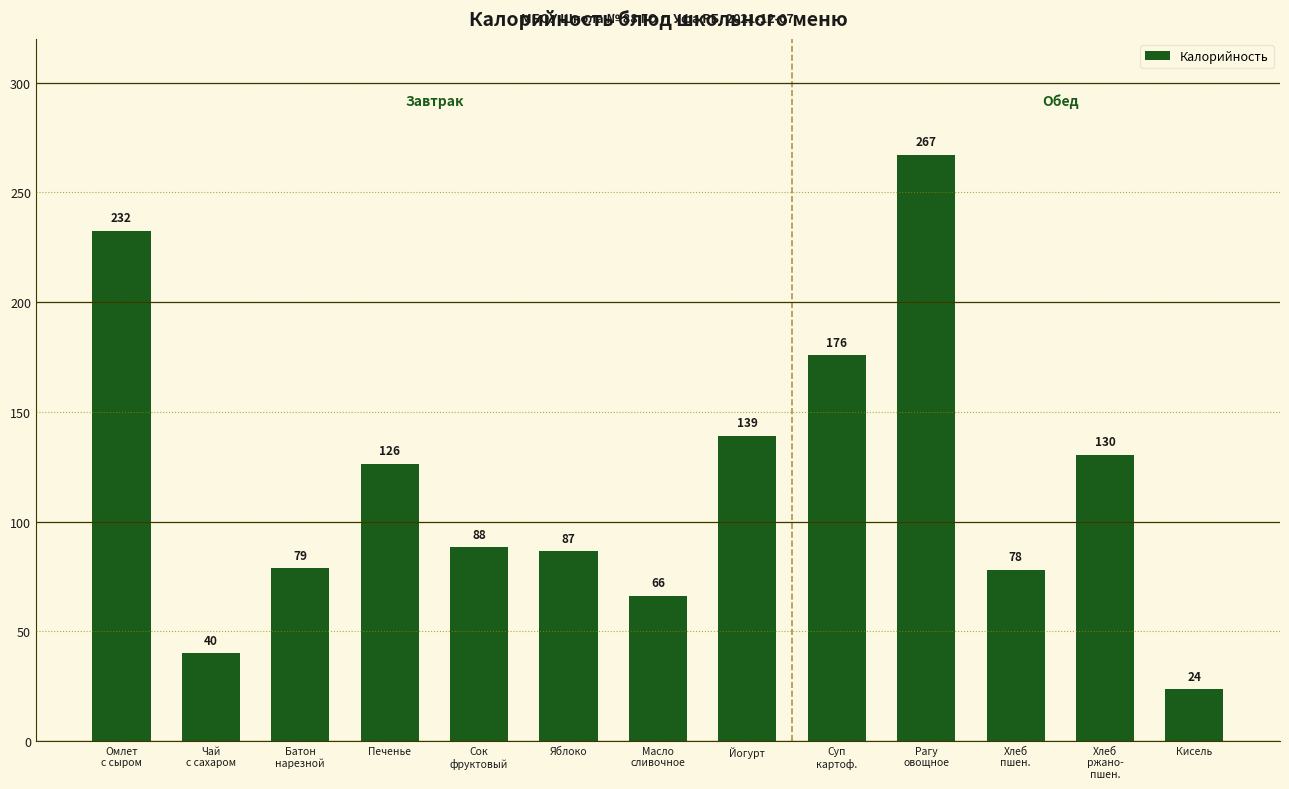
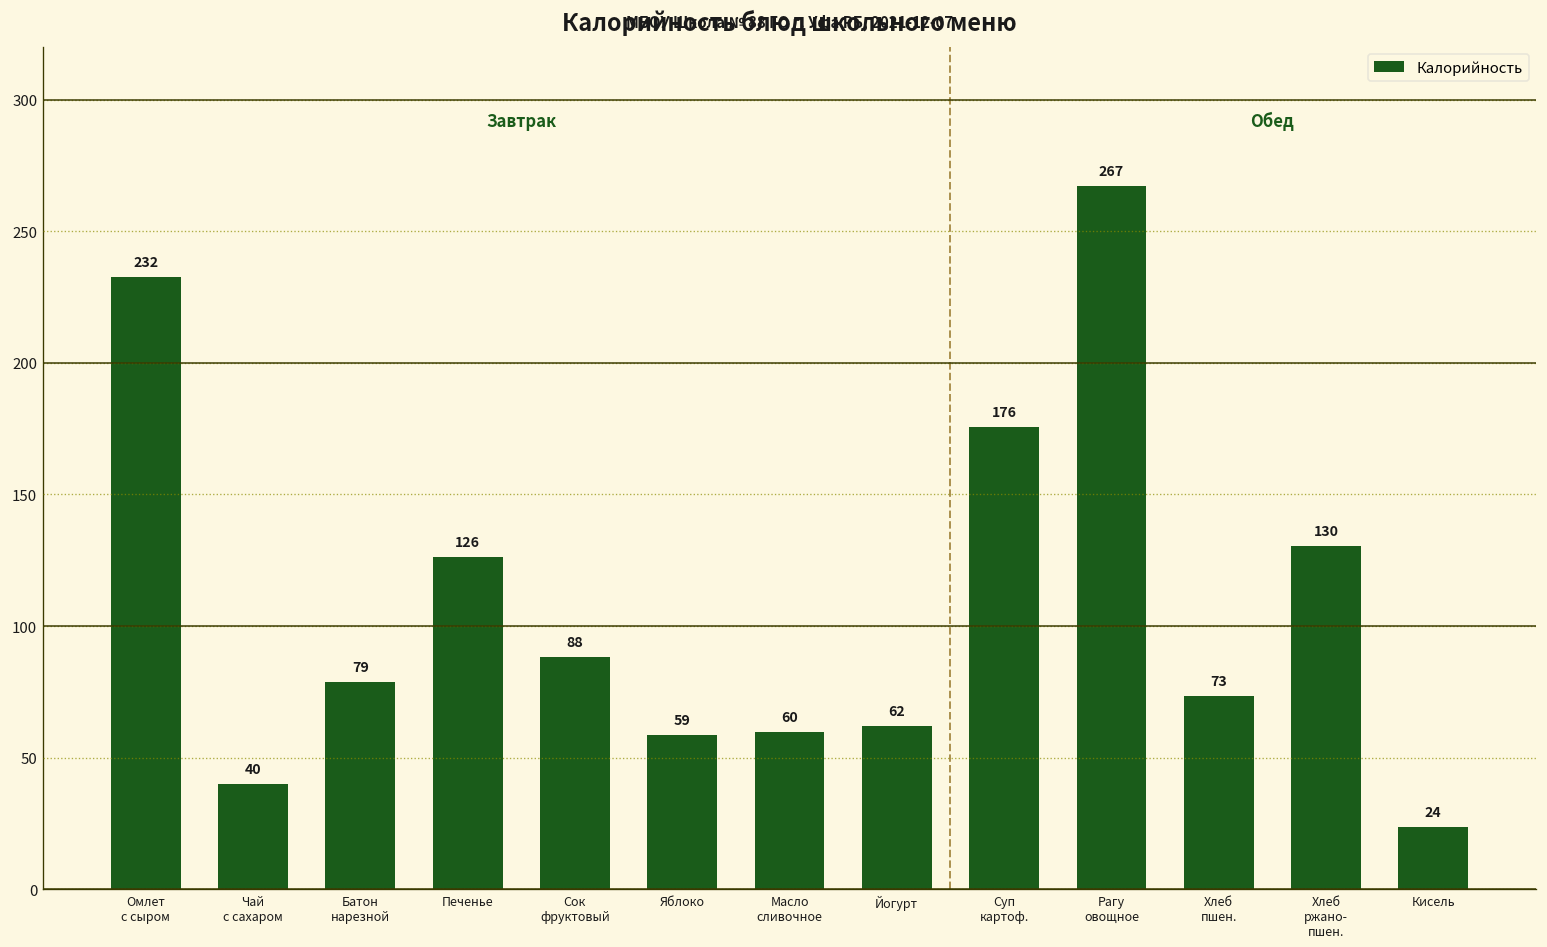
  {
    "Омлет с сыром": 232,
    "Чай с сахаром": 40,
    "Батон нарезной": 79,
    "Печенье": 126,
    "Сок фруктовый": 88,
-   "Яблоко": 87,
-   "Масло сливочное": 66,
-   "Йогурт": 139,
+   "Яблоко": 59,
+   "Масло сливочное": 60,
+   "Йогурт": 62,
    "Суп картоф.": 176,
    "Рагу овощное": 267,
-   "Хлеб пшен.": 78,
+   "Хлеб пшен.": 73,
    "Хлеб ржано- пшен.": 130,
    "Кисель": 24
  }
